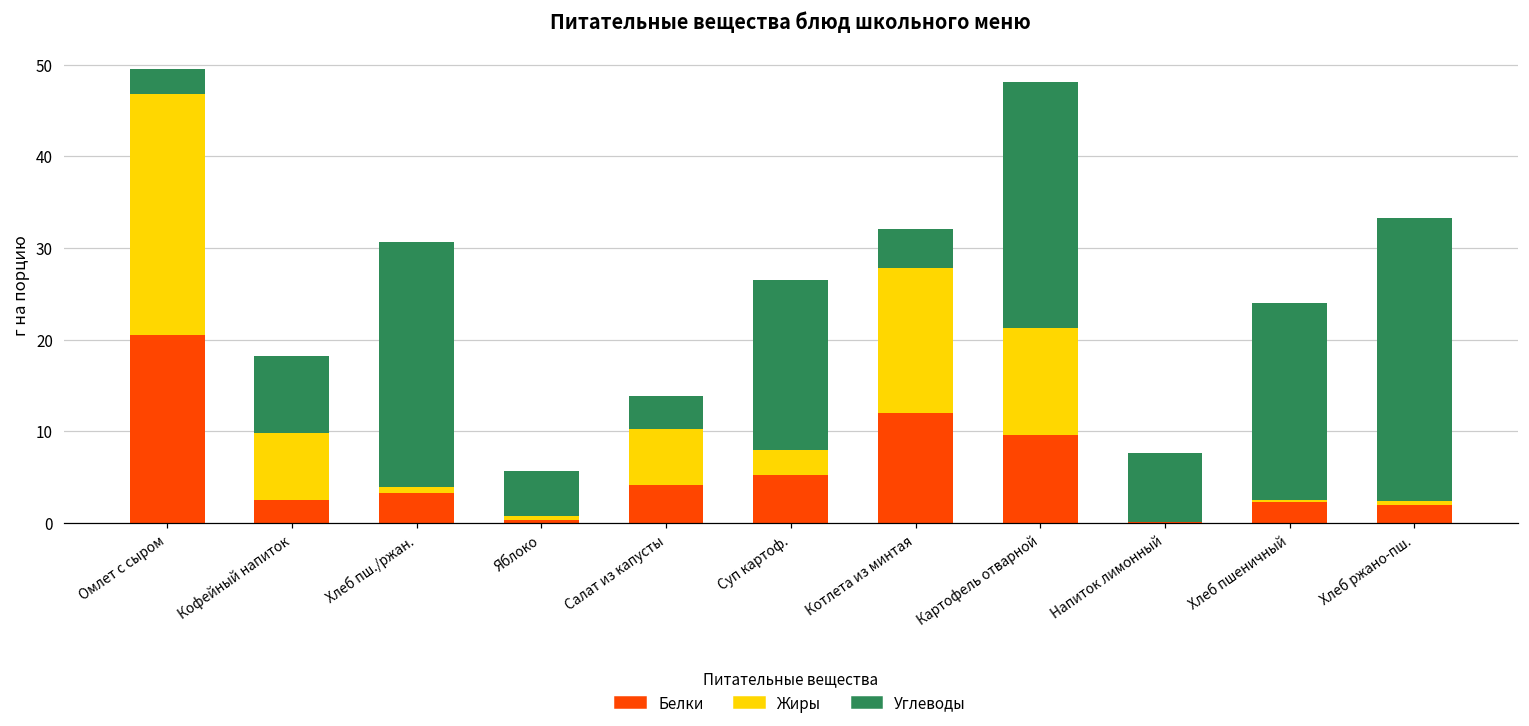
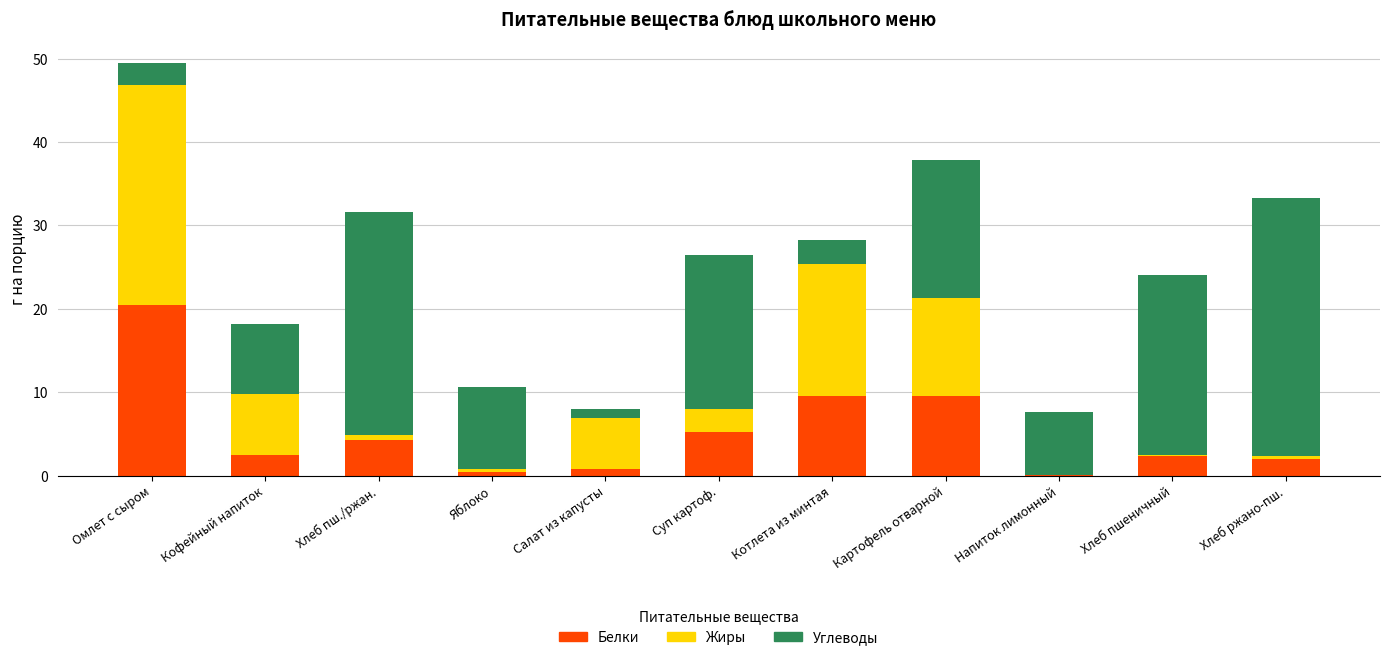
  {
    "Белки": {
      "Омлет с сыром": 21,
      "Кофейный напиток": 3,
-     "Хлеб пш./ржан.": 3,
+     "Хлеб пш./ржан.": 4,
      "Яблоко": 0,
-     "Салат из капусты": 4,
+     "Салат из капусты": 1,
      "Суп картоф.": 5,
-     "Котлета из минтая": 12,
+     "Котлета из минтая": 10,
      "Картофель отварной": 10,
      "Хлеб пшеничный": 2,
      "Хлеб ржано-пш.": 2
    },
    "Жиры": {
      "Омлет с сыром": 26,
      "Кофейный напиток": 7,
      "Хлеб пш./ржан.": 1,
      "Яблоко": 0,
      "Салат из капусты": 6,
      "Суп картоф.": 3,
      "Котлета из минтая": 16,
      "Картофель отварной": 12,
      "Напиток лимонный": 0,
      "Хлеб ржано-пш.": 0
    },
    "Углеводы": {
      "Омлет с сыром": 3,
      "Кофейный напиток": 8,
      "Хлеб пш./ржан.": 27,
-     "Яблоко": 5,
-     "Салат из капусты": 4,
+     "Яблоко": 10,
+     "Салат из капусты": 1,
      "Суп картоф.": 19,
-     "Котлета из минтая": 4,
-     "Картофель отварной": 27,
+     "Котлета из минтая": 3,
+     "Картофель отварной": 17,
      "Напиток лимонный": 8,
      "Хлеб пшеничный": 22,
      "Хлеб ржано-пш.": 31
    }
  }
